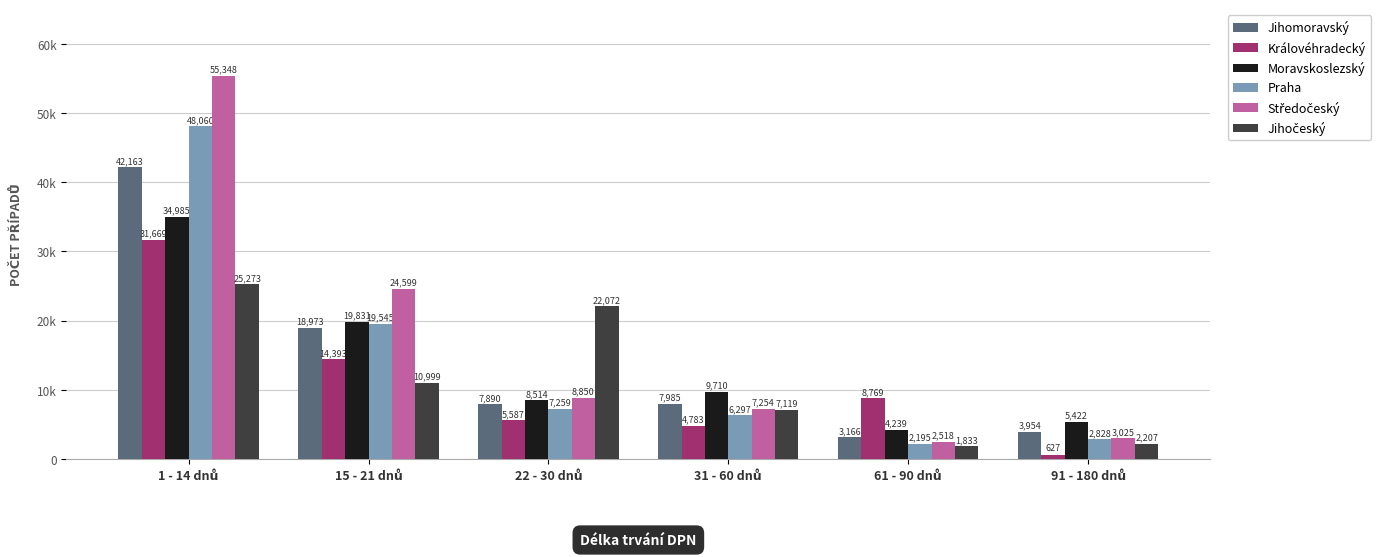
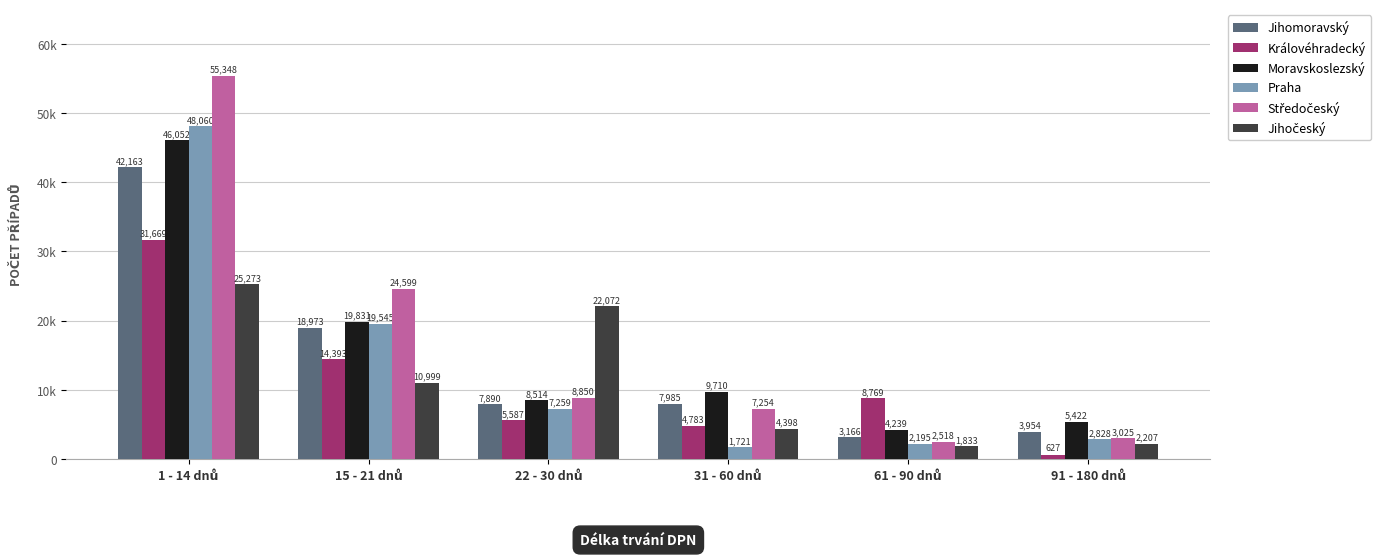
  {
    "Jihomoravský": {
      "1 - 14 dnů": "42,163",
      "15 - 21 dnů": "18,973",
      "22 - 30 dnů": "7,890",
      "31 - 60 dnů": "7,985",
      "61 - 90 dnů": "3,166",
      "91 - 180 dnů": "3,954"
    },
    "Královéhradecký": {
      "1 - 14 dnů": "31,669",
      "15 - 21 dnů": "14,393",
      "22 - 30 dnů": "5,587",
      "31 - 60 dnů": "4,783",
      "61 - 90 dnů": "8,769",
      "91 - 180 dnů": "627"
    },
    "Moravskoslezský": {
-     "1 - 14 dnů": "34,985",
+     "1 - 14 dnů": "46,052",
      "15 - 21 dnů": "19,831",
      "22 - 30 dnů": "8,514",
      "31 - 60 dnů": "9,710",
      "61 - 90 dnů": "4,239",
      "91 - 180 dnů": "5,422"
    },
    "Praha": {
      "1 - 14 dnů": "48,060",
      "15 - 21 dnů": "19,545",
      "22 - 30 dnů": "7,259",
-     "31 - 60 dnů": "6,297",
+     "31 - 60 dnů": "1,721",
      "61 - 90 dnů": "2,195",
      "91 - 180 dnů": "2,828"
    },
    "Středočeský": {
      "1 - 14 dnů": "55,348",
      "15 - 21 dnů": "24,599",
      "22 - 30 dnů": "8,850",
      "31 - 60 dnů": "7,254",
      "61 - 90 dnů": "2,518",
      "91 - 180 dnů": "3,025"
    },
    "Jihočeský": {
      "1 - 14 dnů": "25,273",
      "15 - 21 dnů": "10,999",
      "22 - 30 dnů": "22,072",
-     "31 - 60 dnů": "7,119",
+     "31 - 60 dnů": "4,398",
      "61 - 90 dnů": "1,833",
      "91 - 180 dnů": "2,207"
    }
  }
